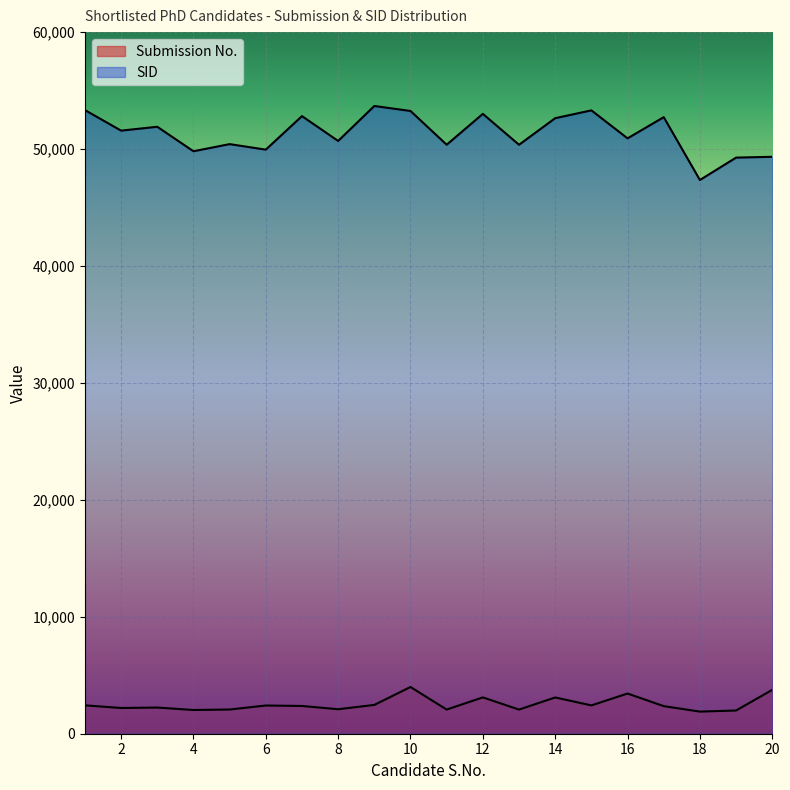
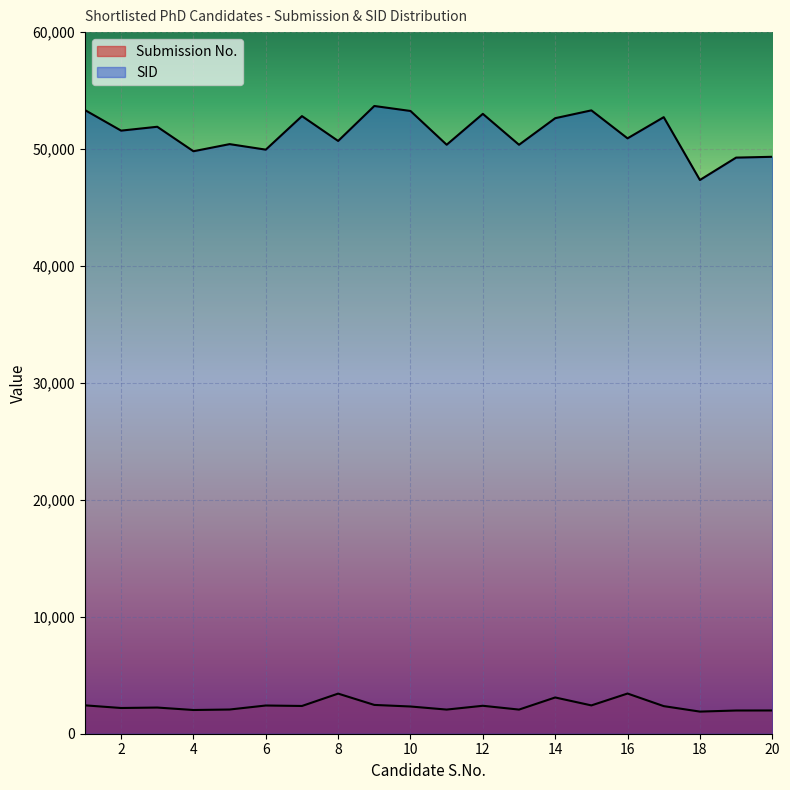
  {
    "Submission No.": {
      "2": "2,200",
      "4": "2,000",
      "6": "2,400",
-     "8": "2,100",
-     "10": "4,000",
-     "12": "3,100",
+     "8": "3,400",
+     "10": "2,300",
+     "12": "2,400",
      "14": "3,100",
      "16": "3,400",
      "18": "1,900",
-     "20": "3,800"
+     "20": "2,000"
    },
    "SID": {
      "2": "51,600",
      "4": "49,800",
      "6": "49,900",
      "8": "50,700",
      "10": "53,300",
      "12": "53,000",
      "14": "52,600",
      "16": "50,900",
      "18": "47,400",
      "20": "49,300"
    }
  }
